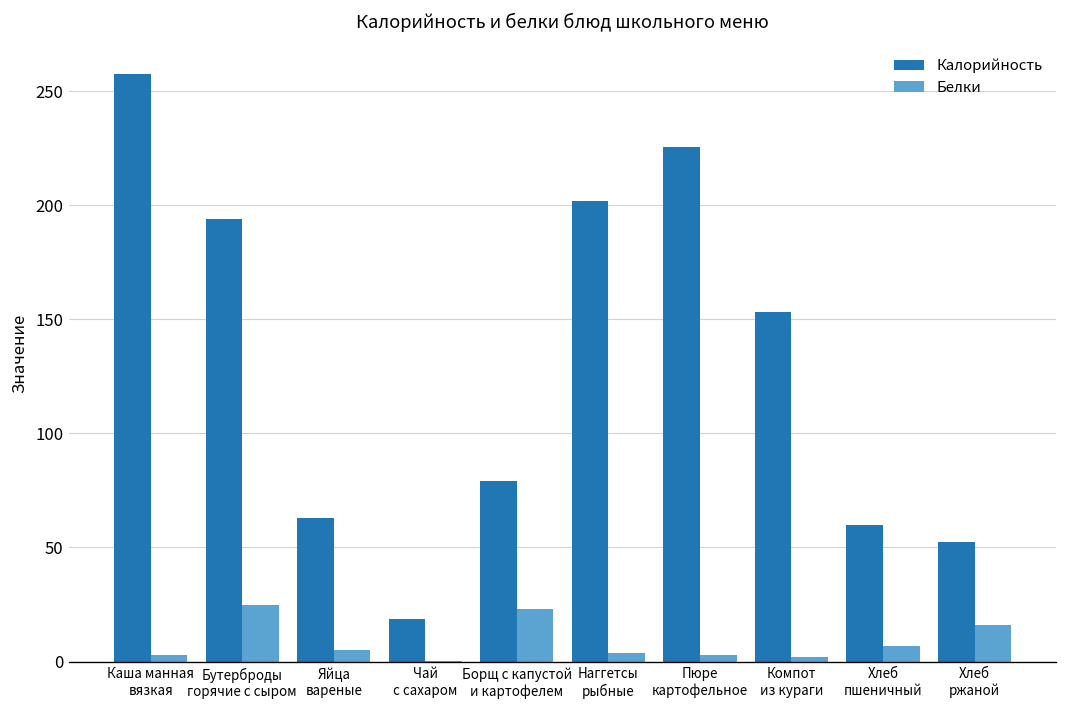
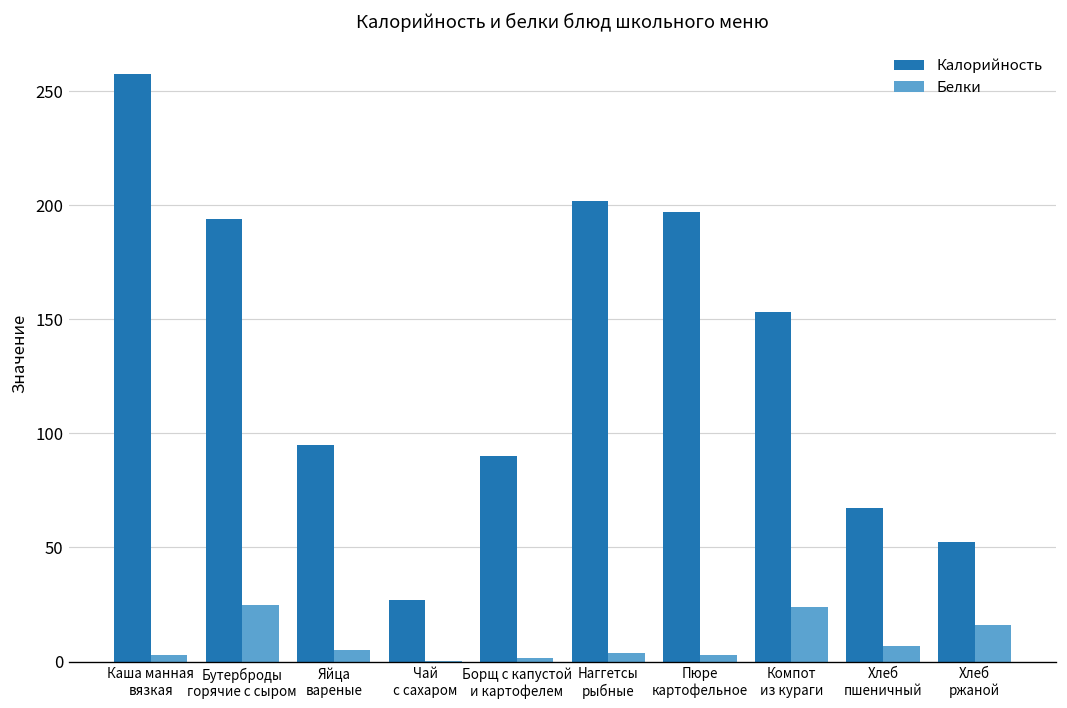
  {
    "Калорийность": {
      "Каша манная вязкая": 257,
      "Бутерброды горячие с сыром": 194,
-     "Яйца вареные": 63,
-     "Чай с сахаром": 19,
-     "Борщ с капустой и картофелем": 79,
+     "Яйца вареные": 95,
+     "Чай с сахаром": 27,
+     "Борщ с капустой и картофелем": 90,
      "Наггетсы рыбные": 202,
-     "Пюре картофельное": 226,
+     "Пюре картофельное": 197,
      "Компот из кураги": 153,
-     "Хлеб пшеничный": 60,
+     "Хлеб пшеничный": 67,
      "Хлеб ржаной": 52
    },
    "Белки": {
      "Каша манная вязкая": 3,
      "Бутерброды горячие с сыром": 25,
      "Яйца вареные": 5,
-     "Борщ с капустой и картофелем": 23,
+     "Борщ с капустой и картофелем": 2,
      "Наггетсы рыбные": 4,
      "Пюре картофельное": 3,
-     "Компот из кураги": 2,
+     "Компот из кураги": 24,
      "Хлеб пшеничный": 7,
      "Хлеб ржаной": 16
    }
  }
